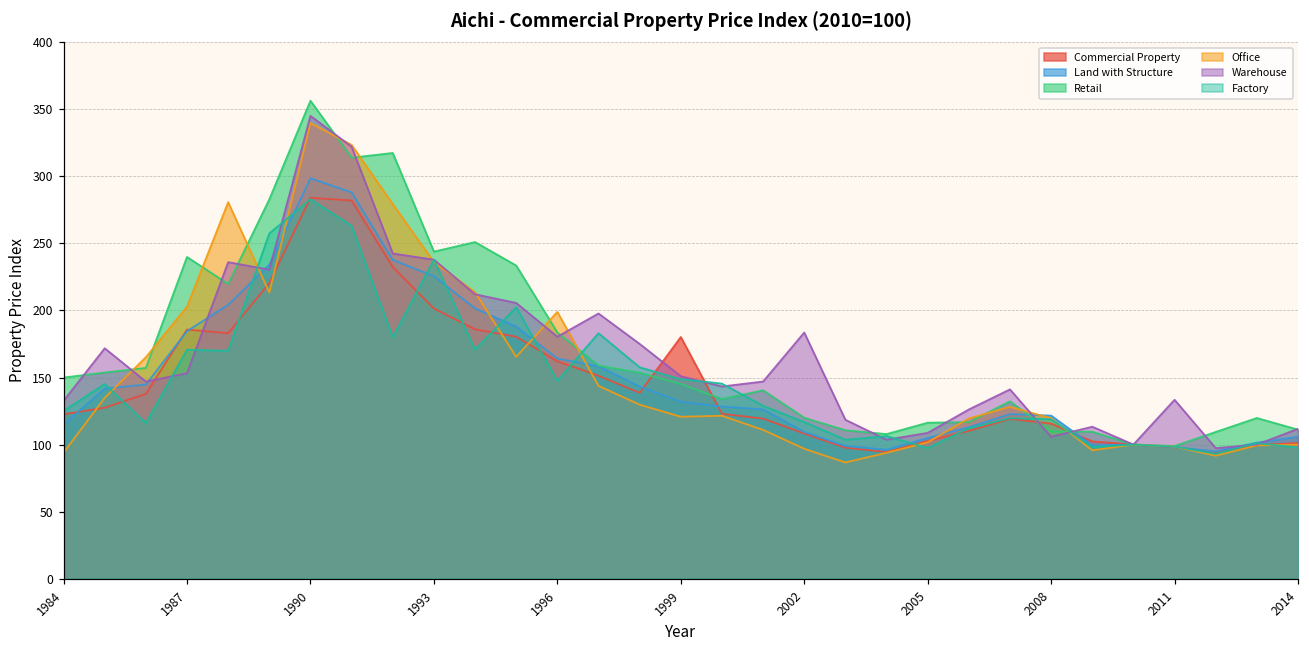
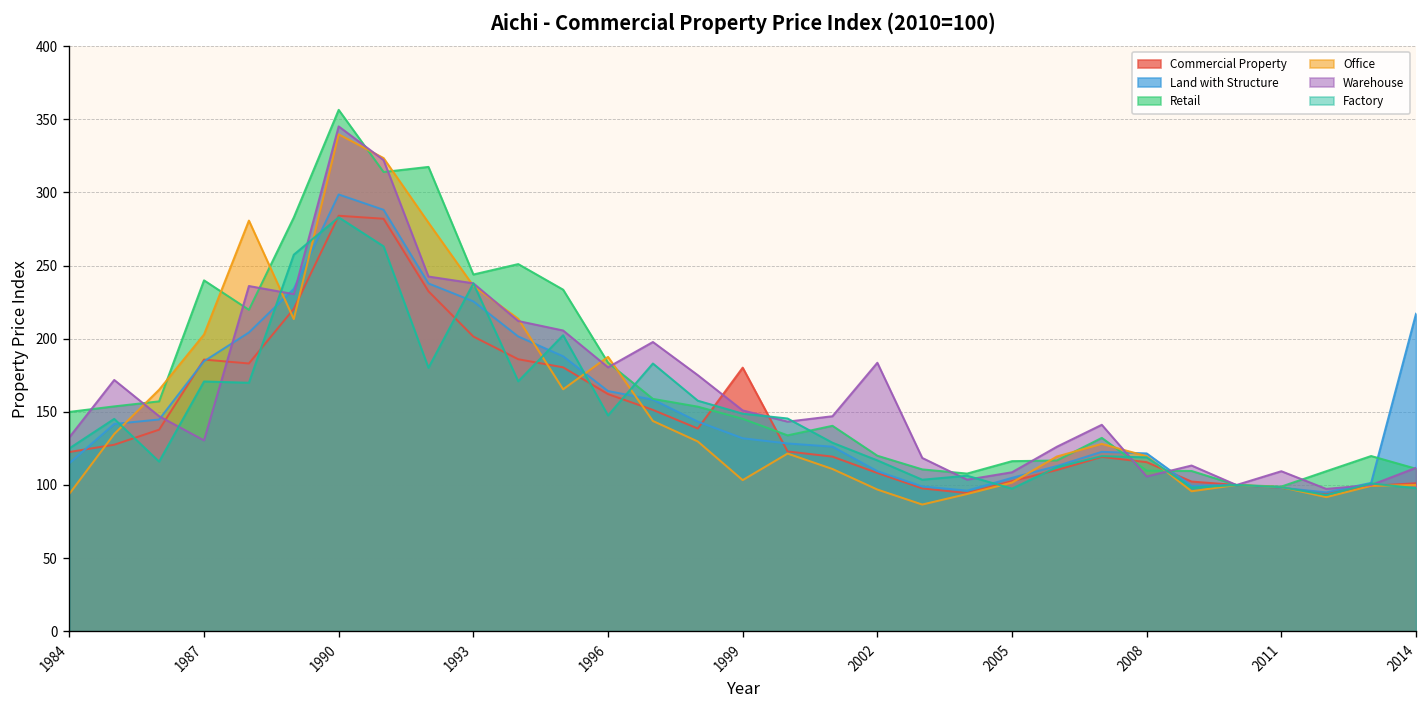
  {
    "Commercial Property": {
      "1984": 123,
      "1993": 201,
      "1999": 180,
      "2008": 116
    },
    "Land with Structure": {
      "1984": 115,
      "1990": 299,
      "1993": 226,
      "1999": 132,
      "2005": 105,
-     "2014": 106
+     "2014": 217
    },
    "Office": {
      "1984": 94,
      "1987": 203,
      "1990": 340,
-     "1996": 199,
-     "1999": 121,
+     "1996": 188,
+     "1999": 103,
      "2002": 97
    },
    "Warehouse": {
      "1984": 133,
-     "1987": 153,
+     "1987": 130,
      "1990": 345,
      "1996": 180,
      "1999": 151,
      "2002": 184,
      "2005": 109,
      "2008": 106,
-     "2011": 133
+     "2011": 109
    }
  }
